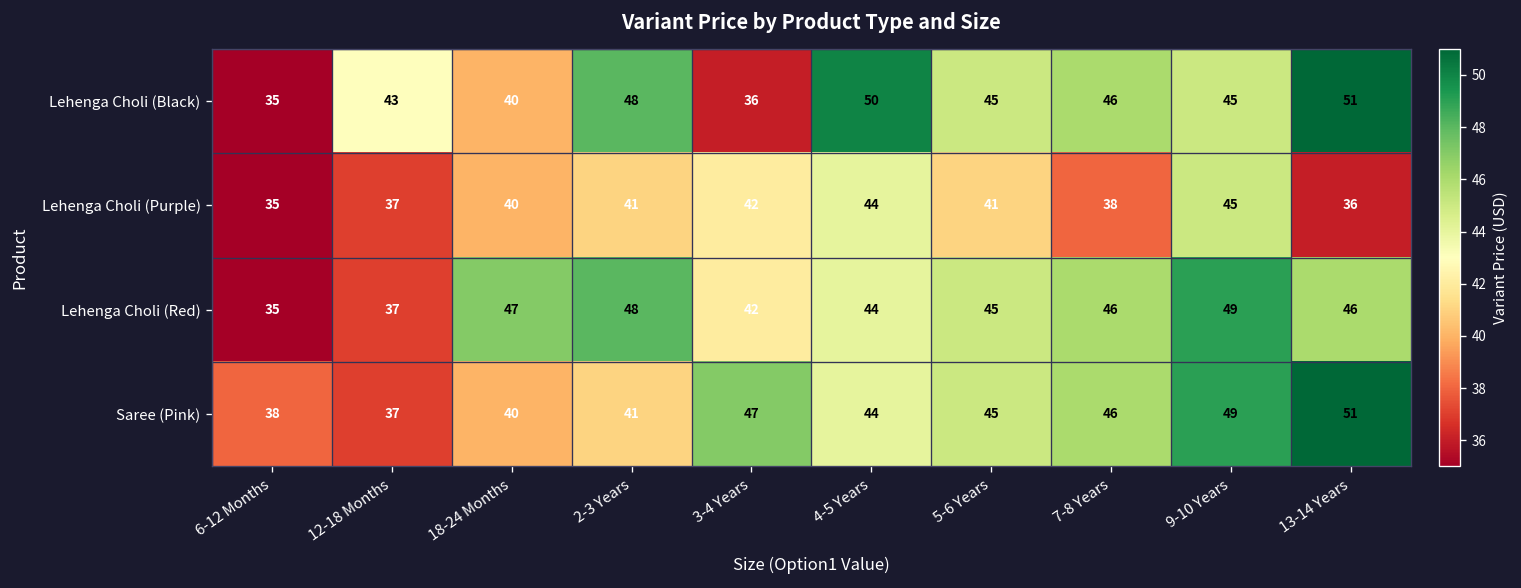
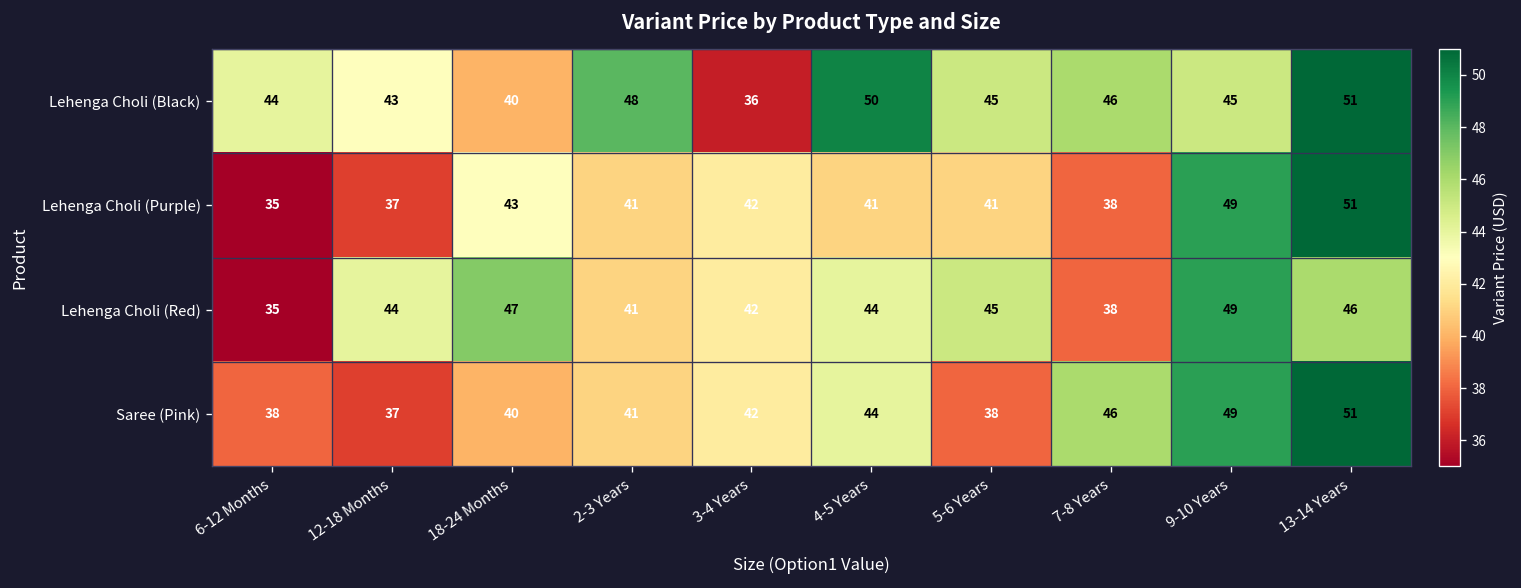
  {
    "Lehenga Choli (Black)": {
-     "6-12 Months": 35,
+     "6-12 Months": 44,
      "12-18 Months": 43,
      "18-24 Months": 40,
      "2-3 Years": 48,
      "3-4 Years": 36,
      "4-5 Years": 50,
      "5-6 Years": 45,
      "7-8 Years": 46,
      "9-10 Years": 45,
      "13-14 Years": 51
    },
    "Lehenga Choli (Purple)": {
      "6-12 Months": 35,
      "12-18 Months": 37,
-     "18-24 Months": 40,
+     "18-24 Months": 43,
      "2-3 Years": 41,
      "3-4 Years": 42,
-     "4-5 Years": 44,
+     "4-5 Years": 41,
      "5-6 Years": 41,
      "7-8 Years": 38,
-     "9-10 Years": 45,
-     "13-14 Years": 36
+     "9-10 Years": 49,
+     "13-14 Years": 51
    },
    "Lehenga Choli (Red)": {
      "6-12 Months": 35,
-     "12-18 Months": 37,
+     "12-18 Months": 44,
      "18-24 Months": 47,
-     "2-3 Years": 48,
+     "2-3 Years": 41,
      "3-4 Years": 42,
      "4-5 Years": 44,
      "5-6 Years": 45,
-     "7-8 Years": 46,
+     "7-8 Years": 38,
      "9-10 Years": 49,
      "13-14 Years": 46
    },
    "Saree (Pink)": {
      "6-12 Months": 38,
      "12-18 Months": 37,
      "18-24 Months": 40,
      "2-3 Years": 41,
-     "3-4 Years": 47,
+     "3-4 Years": 42,
      "4-5 Years": 44,
-     "5-6 Years": 45,
+     "5-6 Years": 38,
      "7-8 Years": 46,
      "9-10 Years": 49,
      "13-14 Years": 51
    }
  }
